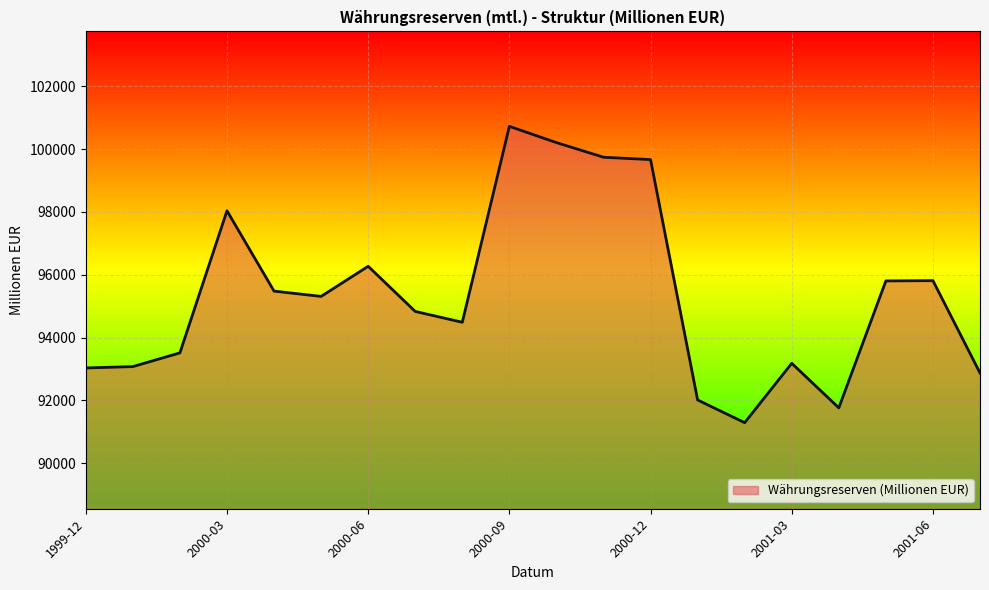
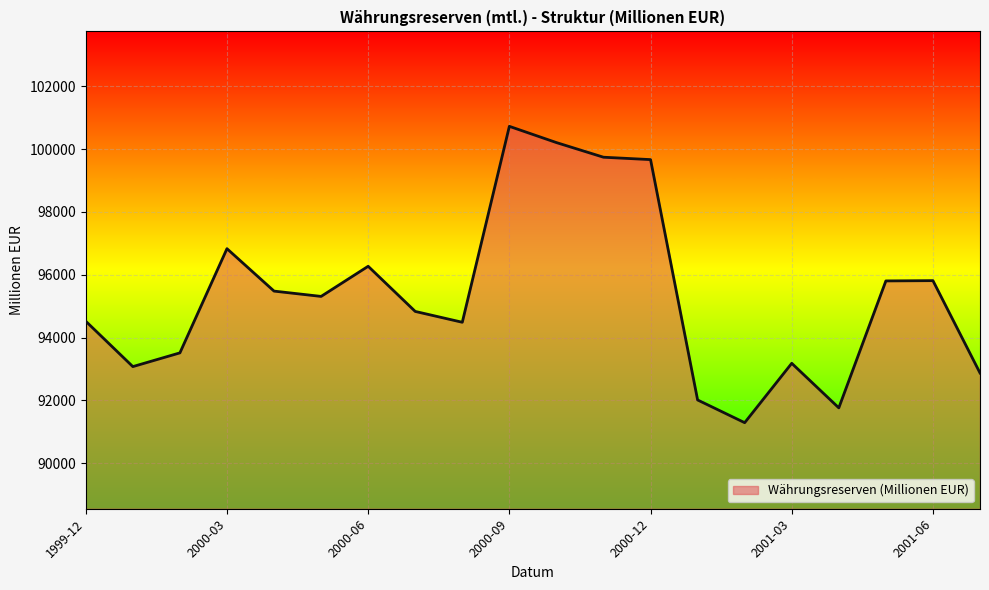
  {
-   "1999-12": 93000,
-   "2000-03": 98000,
+   "1999-12": 94500,
+   "2000-03": 96800,
    "2000-06": 96300,
    "2000-09": 100700,
    "2000-12": 99700,
    "2001-03": 93200,
    "2001-06": 95800
  }
